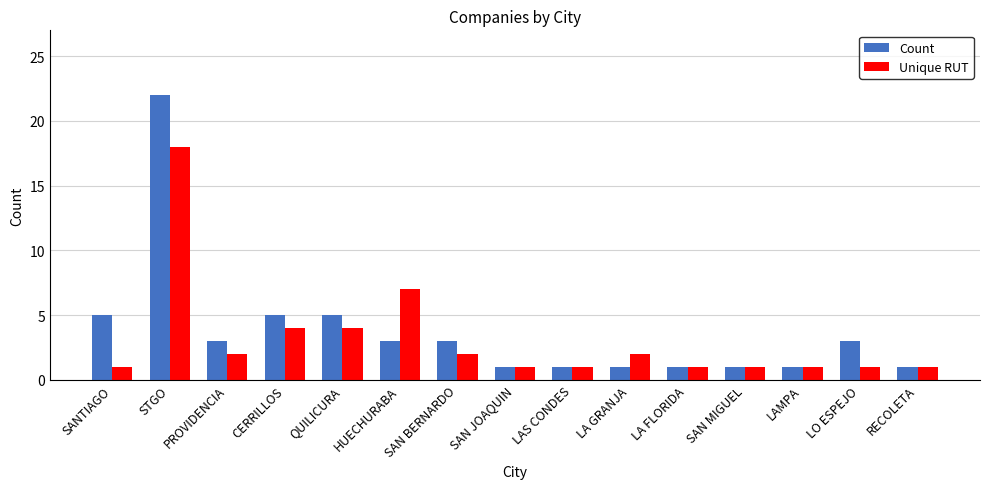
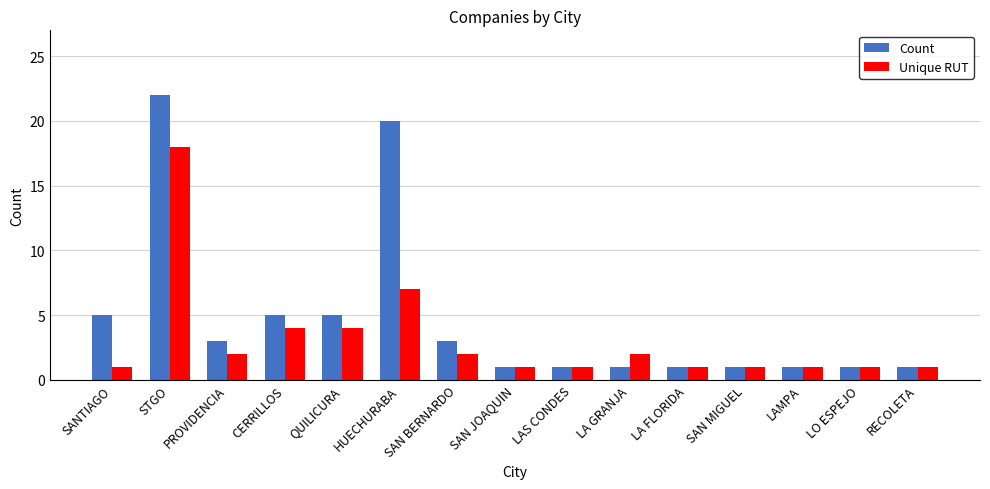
  {
    "Count": {
      "SANTIAGO": 5,
      "STGO": 22,
      "PROVIDENCIA": 3,
      "CERRILLOS": 5,
      "QUILICURA": 5,
-     "HUECHURABA": 3,
+     "HUECHURABA": 20,
      "SAN BERNARDO": 3,
      "SAN JOAQUIN": 1,
      "LAS CONDES": 1,
      "LA GRANJA": 1,
      "LA FLORIDA": 1,
      "SAN MIGUEL": 1,
      "LAMPA": 1,
-     "LO ESPEJO": 3,
+     "LO ESPEJO": 1,
      "RECOLETA": 1
    },
    "Unique RUT": {
      "SANTIAGO": 1,
      "STGO": 18,
      "PROVIDENCIA": 2,
      "CERRILLOS": 4,
      "QUILICURA": 4,
      "HUECHURABA": 7,
      "SAN BERNARDO": 2,
      "SAN JOAQUIN": 1,
      "LAS CONDES": 1,
      "LA GRANJA": 2,
      "LA FLORIDA": 1,
      "SAN MIGUEL": 1,
      "LAMPA": 1,
      "LO ESPEJO": 1,
      "RECOLETA": 1
    }
  }
